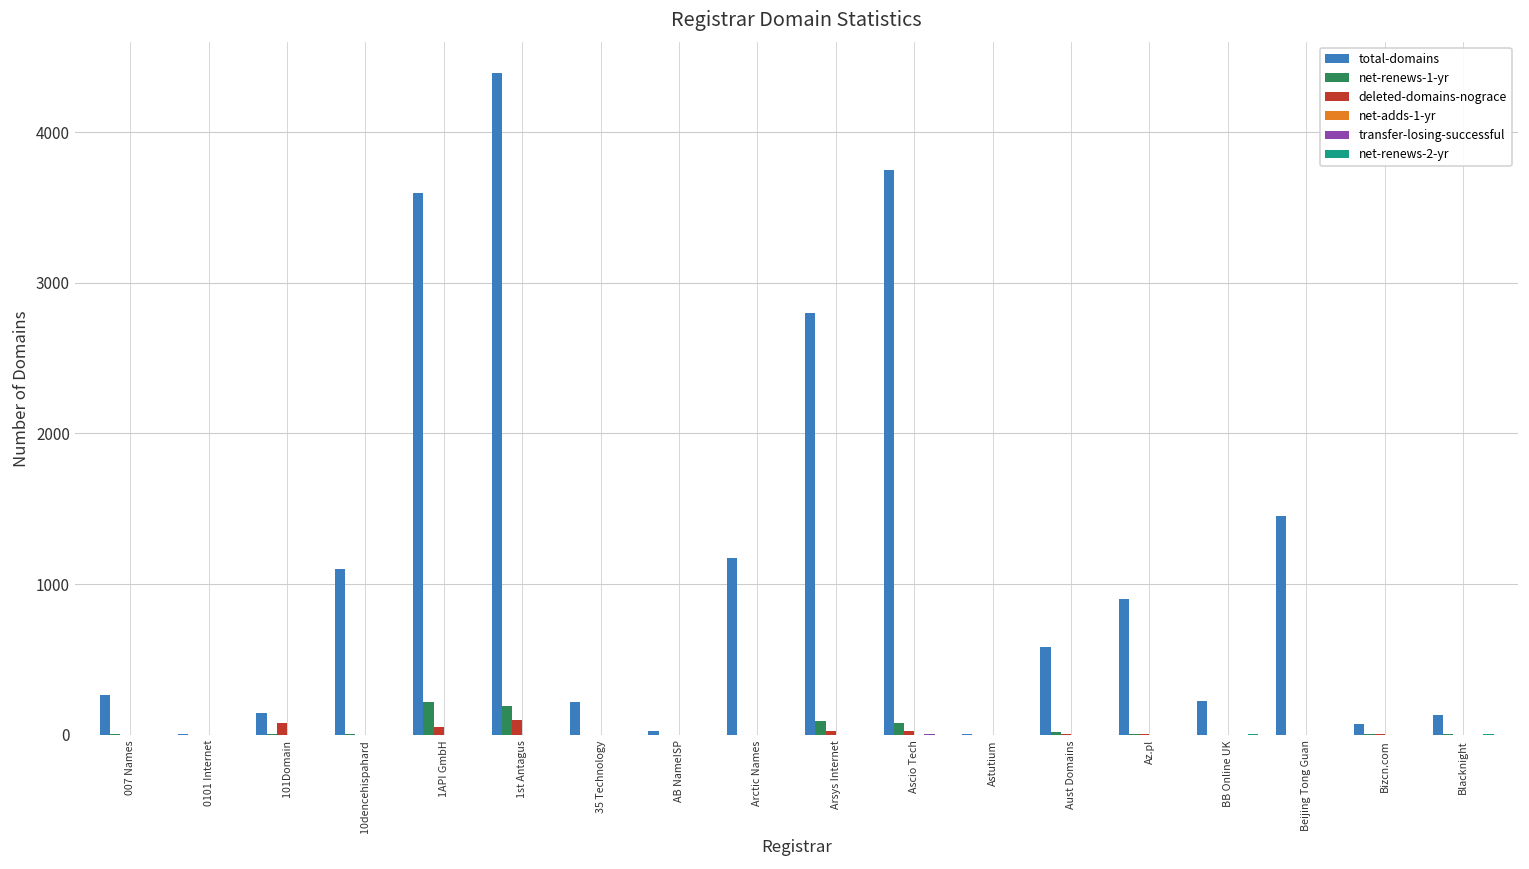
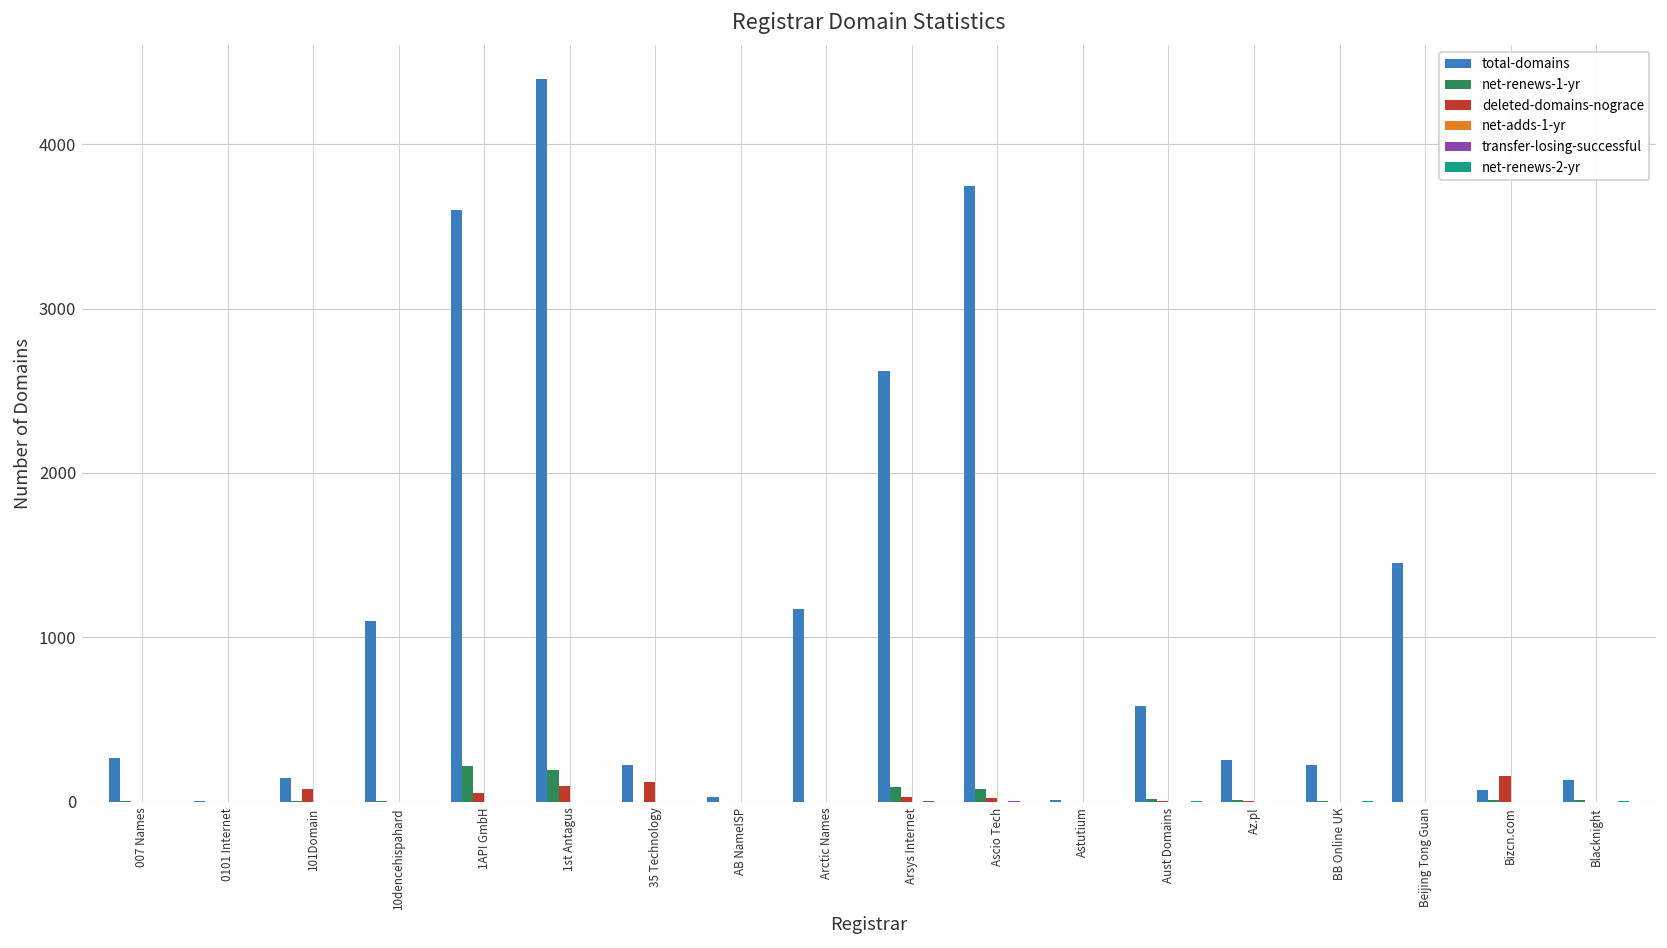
  {
    "total-domains": {
      "007 Names": 270,
      "101Domain": 150,
      "10dencehispahard": 1100,
      "1API GmbH": 3600,
      "1st Antagus": 4400,
      "35 Technology": 220,
      "AB NameISP": 30,
      "Arctic Names": 1170,
-     "Arsys Internet": 2800,
+     "Arsys Internet": 2620,
      "Ascio Tech": 3750,
      "Aust Domains": 580,
-     "Az.pl": 900,
+     "Az.pl": 250,
      "BB Online UK": 220,
      "Beijing Tong Guan": 1450,
      "Bizcn.com": 70,
      "Blacknight": 130
    },
    "deleted-domains-nograce": {
      "007 Names": 0,
      "0101 Internet": 0,
      "101Domain": 80,
      "1API GmbH": 50,
      "1st Antagus": 100,
-     "35 Technology": 0,
+     "35 Technology": 120,
      "AB NameISP": 0,
      "Arctic Names": 0,
      "Arsys Internet": 30,
      "Ascio Tech": 20,
      "Beijing Tong Guan": 0,
-     "Bizcn.com": 0
+     "Bizcn.com": 150
    },
    "net-adds-1-yr": {
      "007 Names": 0,
      "0101 Internet": 0,
      "101Domain": 0,
      "10dencehispahard": 0,
      "1API GmbH": 0,
      "1st Antagus": 0,
      "35 Technology": 0,
      "AB NameISP": 0,
      "Arctic Names": 0,
      "Arsys Internet": 0,
      "Ascio Tech": 0,
      "Astutium": 0,
      "Aust Domains": 0,
      "Az.pl": 0,
      "BB Online UK": 0,
      "Beijing Tong Guan": 0,
      "Bizcn.com": 0,
      "Blacknight": 0
    },
    "transfer-losing-successful": {
      "007 Names": 0,
      "0101 Internet": 0,
      "101Domain": 0,
      "10dencehispahard": 0,
      "1st Antagus": 0,
      "35 Technology": 0,
      "AB NameISP": 0,
      "Arctic Names": 0,
      "Astutium": 0,
      "Aust Domains": 0,
      "Az.pl": 0,
      "BB Online UK": 0,
      "Beijing Tong Guan": 0,
      "Bizcn.com": 0,
      "Blacknight": 0
    }
  }
